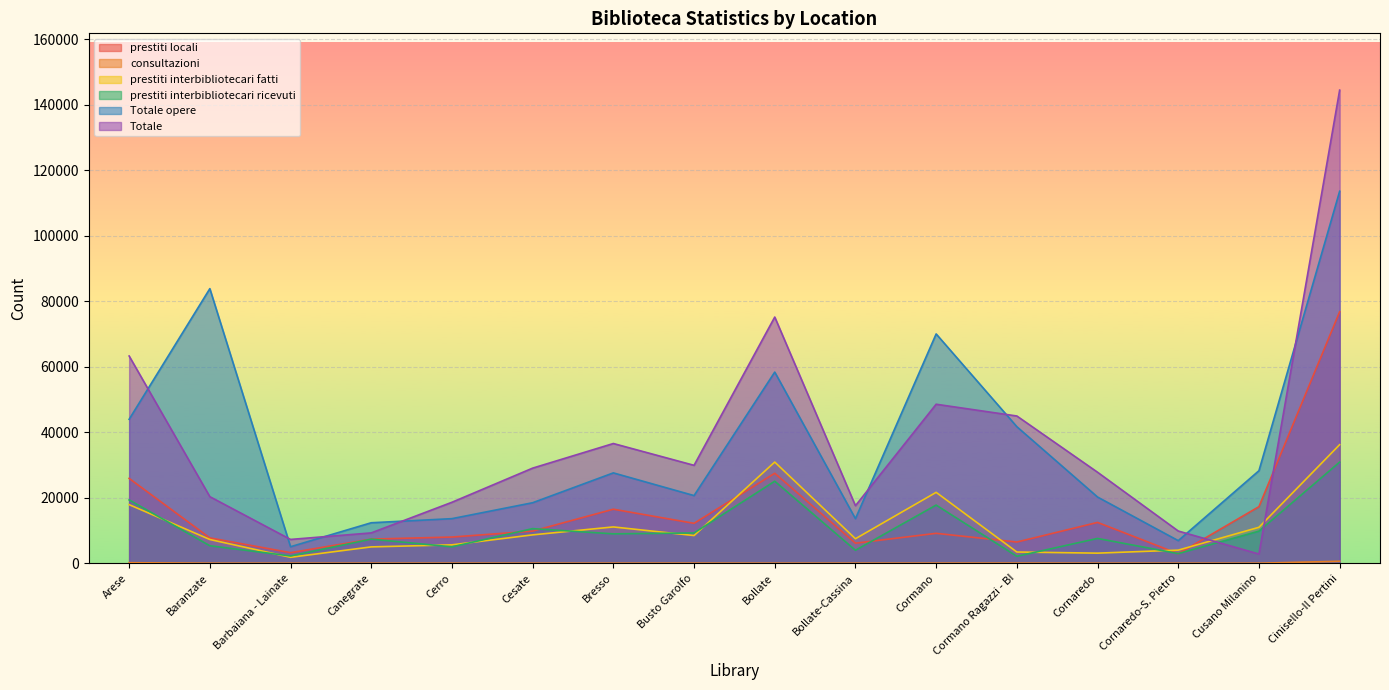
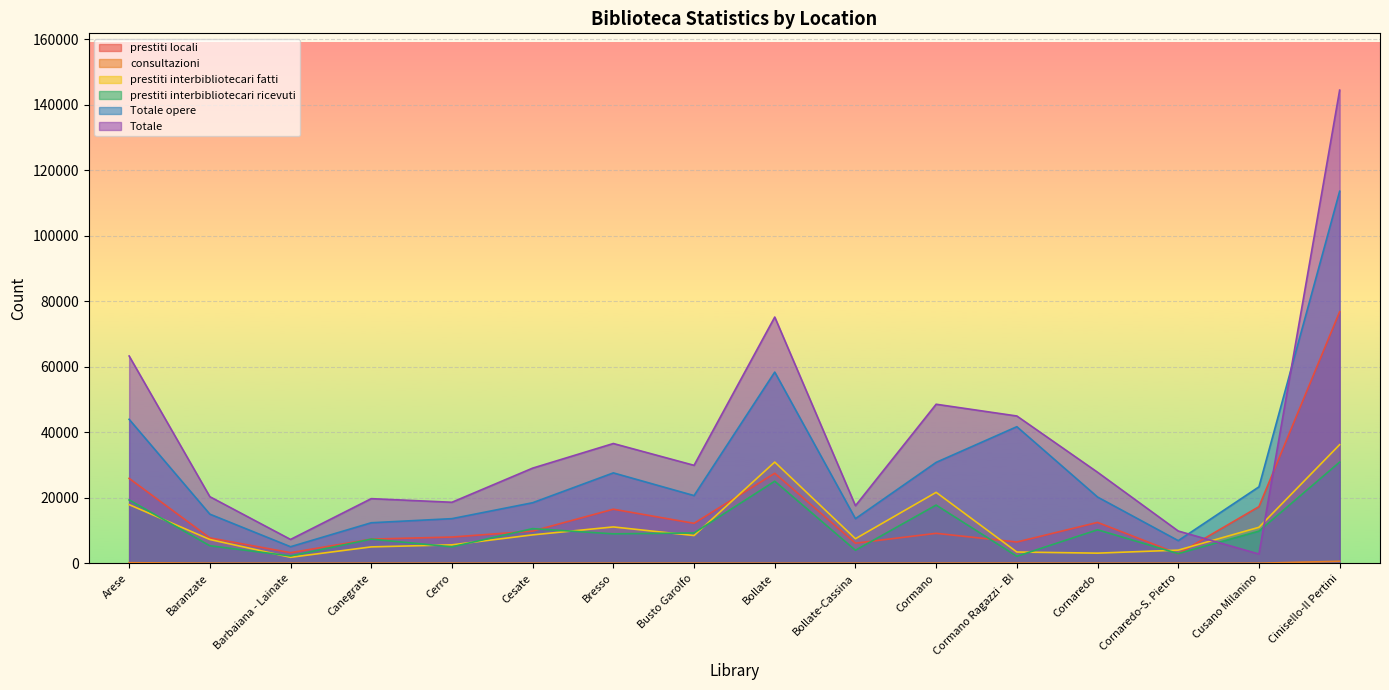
  {
    "prestiti interbibliotecari fatti": {
      "Arese": 18000,
      "Canegrate": 5000,
      "Cesate": 9000,
      "Bresso": 11000,
      "Bollate": 31000,
      "Bollate-Cassina": 7000,
      "Cormano": 22000,
      "Cormano Ragazzi - BI": 3000,
      "Cornaredo": 3000,
      "Cornaredo-S. Pietro": 4000,
      "Cusano Milanino": 11000,
      "Cinisello-Il Pertini": 36000
    },
    "prestiti interbibliotecari ricevuti": {
      "Arese": 19000,
      "Baranzate": 5000,
      "Bresso": 9000,
      "Bollate": 25000,
      "Bollate-Cassina": 4000,
      "Cormano": 18000,
      "Cormano Ragazzi - BI": 2000,
-     "Cornaredo": 8000,
+     "Cornaredo": 10000,
      "Cusano Milanino": 10000,
      "Cinisello-Il Pertini": 31000
    },
    "Totale opere": {
      "Arese": 44000,
-     "Baranzate": 84000,
+     "Baranzate": 15000,
      "Barbaiana - Lainate": 5000,
      "Canegrate": 12000,
      "Cerro": 14000,
      "Cesate": 18000,
      "Bresso": 28000,
      "Busto Garolfo": 21000,
      "Bollate": 58000,
      "Bollate-Cassina": 14000,
-     "Cormano": 70000,
+     "Cormano": 31000,
      "Cormano Ragazzi - BI": 42000,
      "Cornaredo": 20000,
      "Cornaredo-S. Pietro": 7000,
-     "Cusano Milanino": 28000,
+     "Cusano Milanino": 23000,
      "Cinisello-Il Pertini": 114000
    },
    "Totale": {
      "Arese": 63000,
      "Baranzate": 20000,
      "Barbaiana - Lainate": 7000,
-     "Canegrate": 9000,
+     "Canegrate": 20000,
      "Cerro": 19000,
      "Cesate": 29000,
      "Bresso": 37000,
      "Busto Garolfo": 30000,
      "Bollate": 75000,
      "Bollate-Cassina": 18000,
      "Cormano": 49000,
      "Cormano Ragazzi - BI": 45000,
      "Cornaredo": 28000,
      "Cornaredo-S. Pietro": 10000,
      "Cusano Milanino": 3000,
      "Cinisello-Il Pertini": 144000
    }
  }
